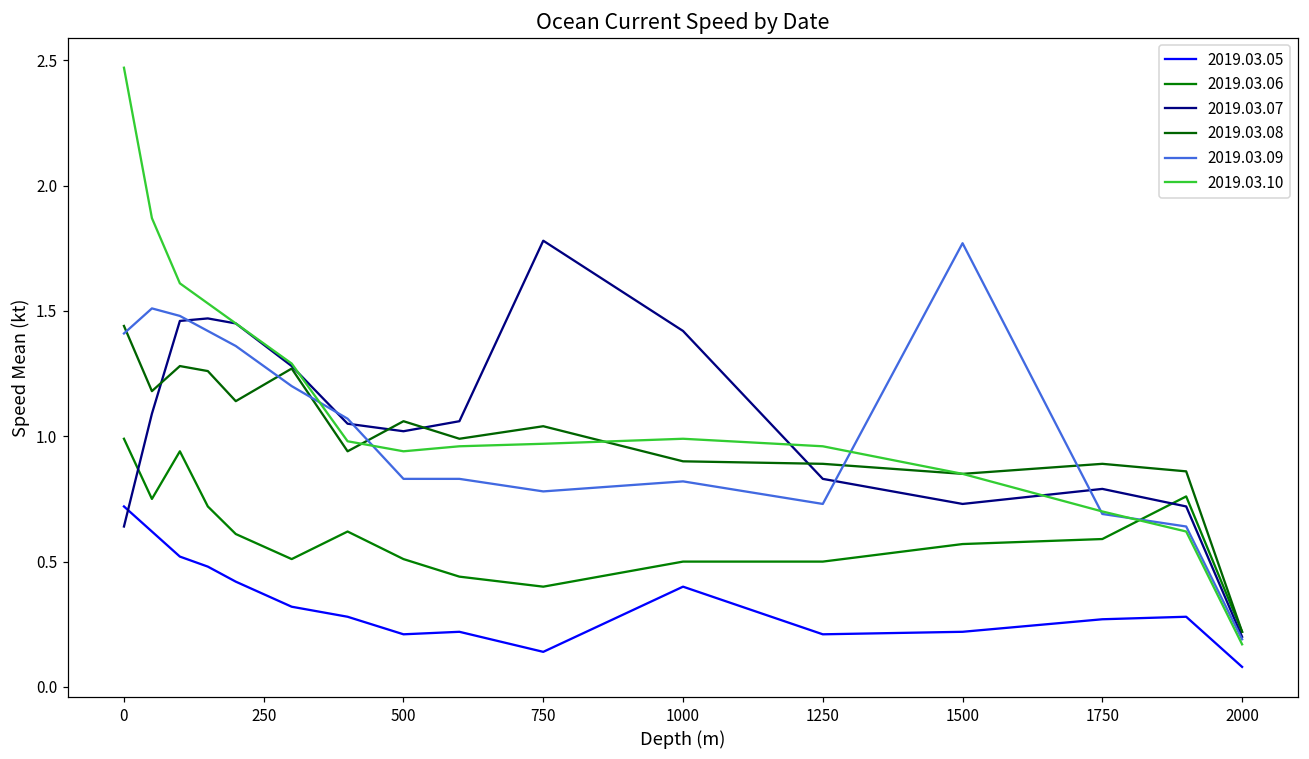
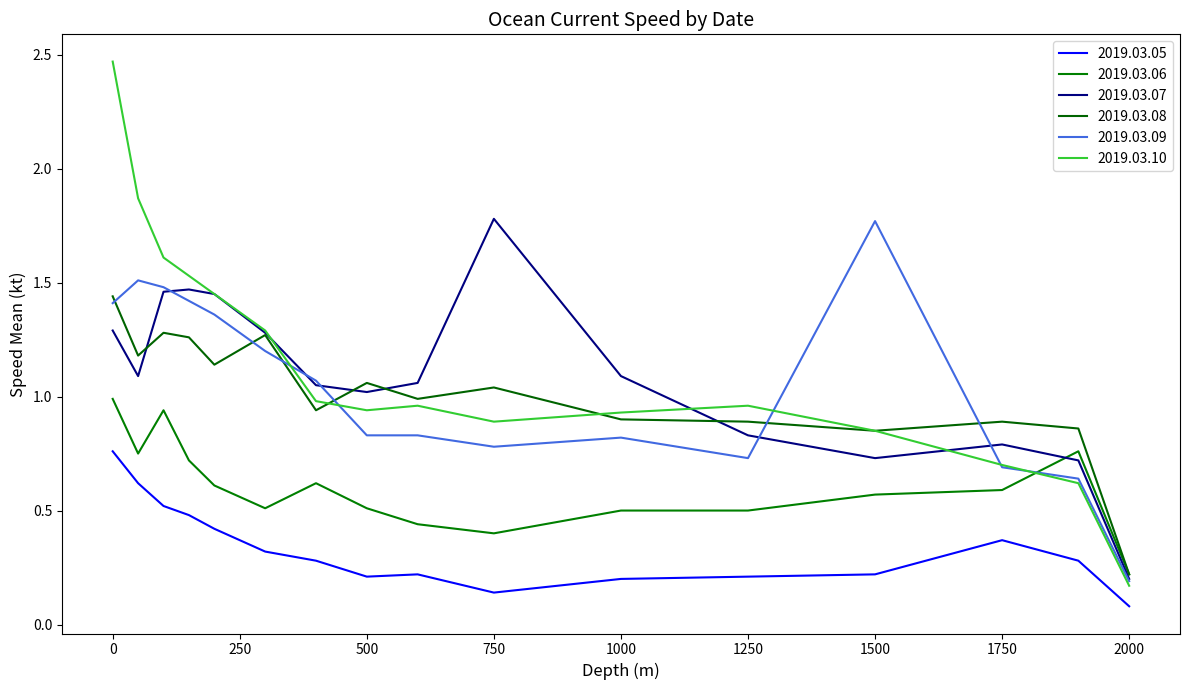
  {
    "2019.03.05": {
-     "0": 0.72,
+     "0": 0.76,
      "500": 0.21,
      "750": 0.14,
-     "1000": 0.4,
+     "1000": 0.2,
      "1250": 0.21,
      "1500": 0.22,
-     "1750": 0.27,
+     "1750": 0.37,
      "2000": 0.08
    },
    "2019.03.07": {
-     "0": 0.64,
+     "0": 1.29,
      "500": 1.02,
      "750": 1.78,
-     "1000": 1.42,
+     "1000": 1.09,
      "1250": 0.83,
      "1500": 0.73,
      "1750": 0.79
    },
    "2019.03.09": {
      "0": 1.41,
      "500": 0.83,
      "750": 0.78,
      "1000": 0.82,
      "1250": 0.73,
      "1500": 1.77
    },
    "2019.03.10": {
      "0": 2.47,
      "500": 0.94,
-     "750": 0.97,
-     "1000": 0.99,
+     "750": 0.89,
+     "1000": 0.93,
      "1250": 0.96,
      "2000": 0.17
    }
  }
